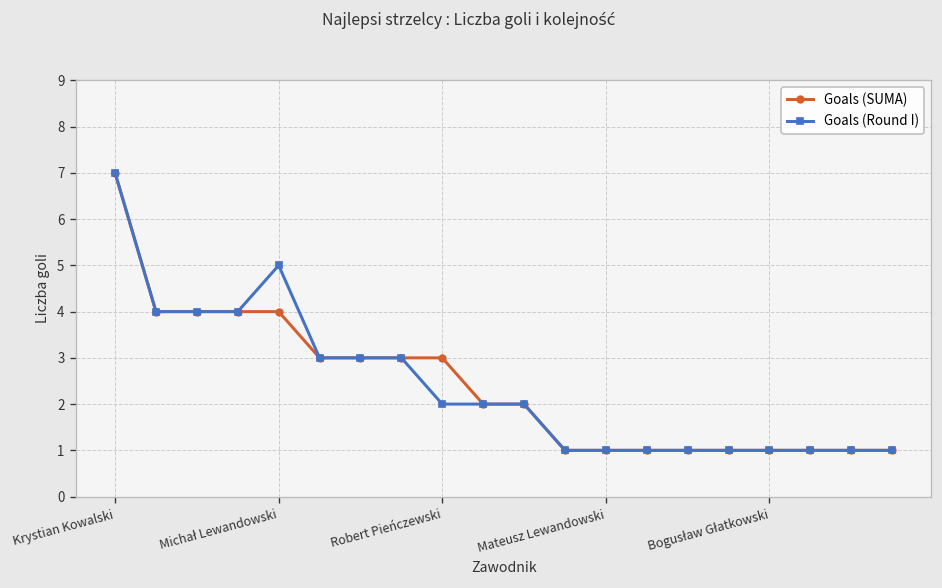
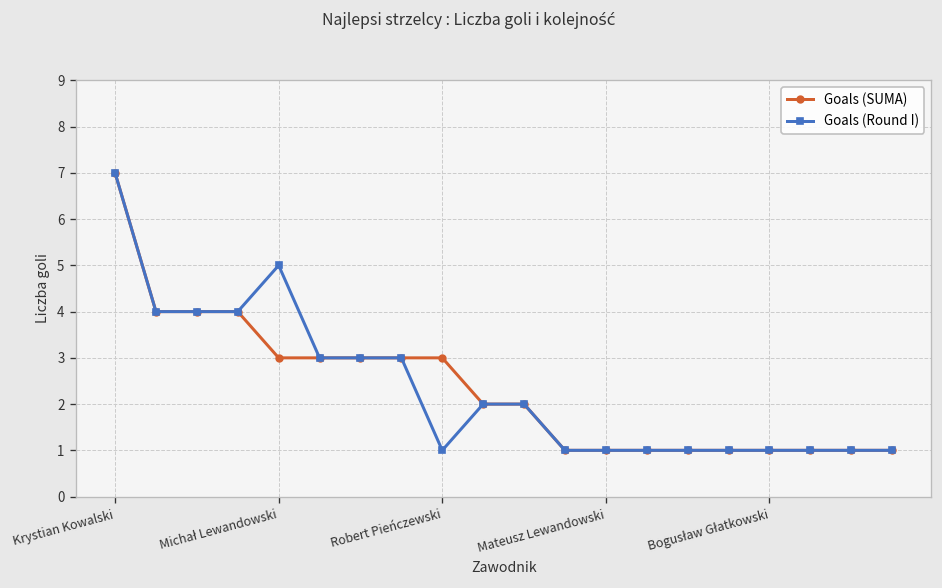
  {
    "Goals (SUMA)": {
-     "Michał Lewandowski": 4,
+     "Michał Lewandowski": 3,
      "Robert Pieńczewski": 3
    },
    "Goals (Round I)": {
      "Michał Lewandowski": 5,
-     "Robert Pieńczewski": 2
+     "Robert Pieńczewski": 1
    }
  }
